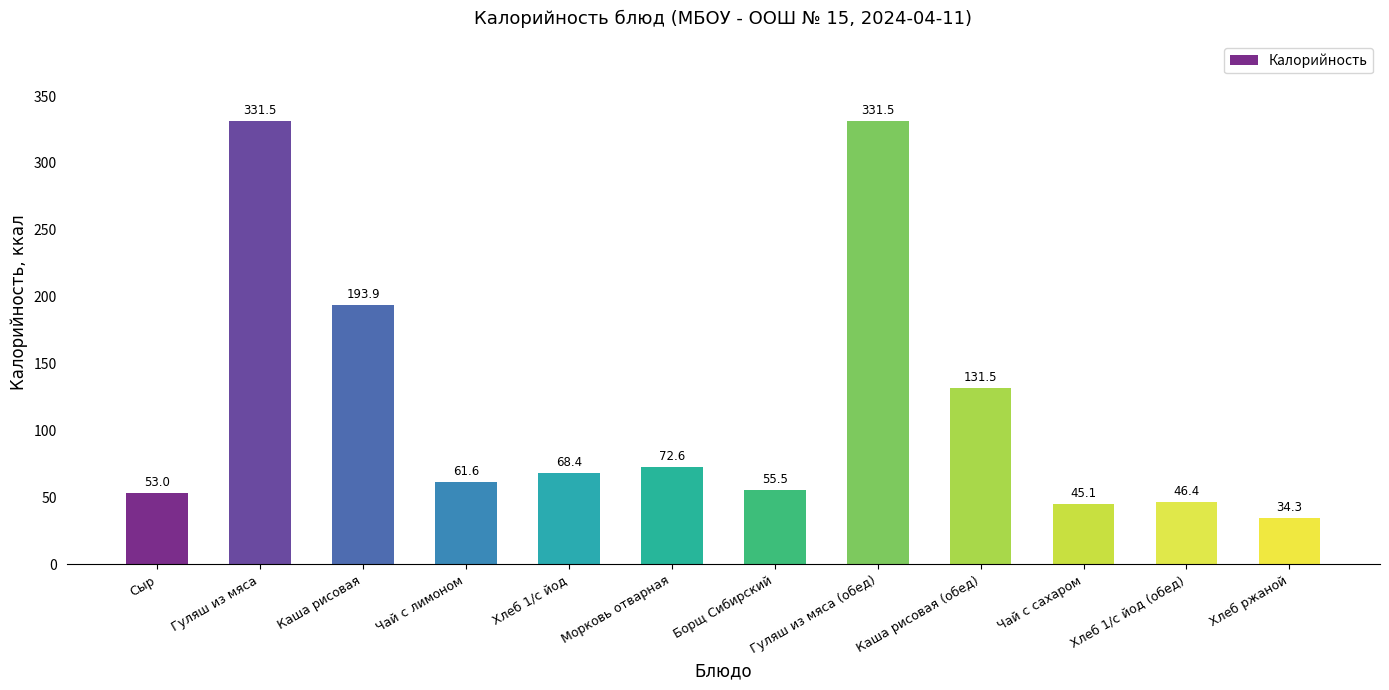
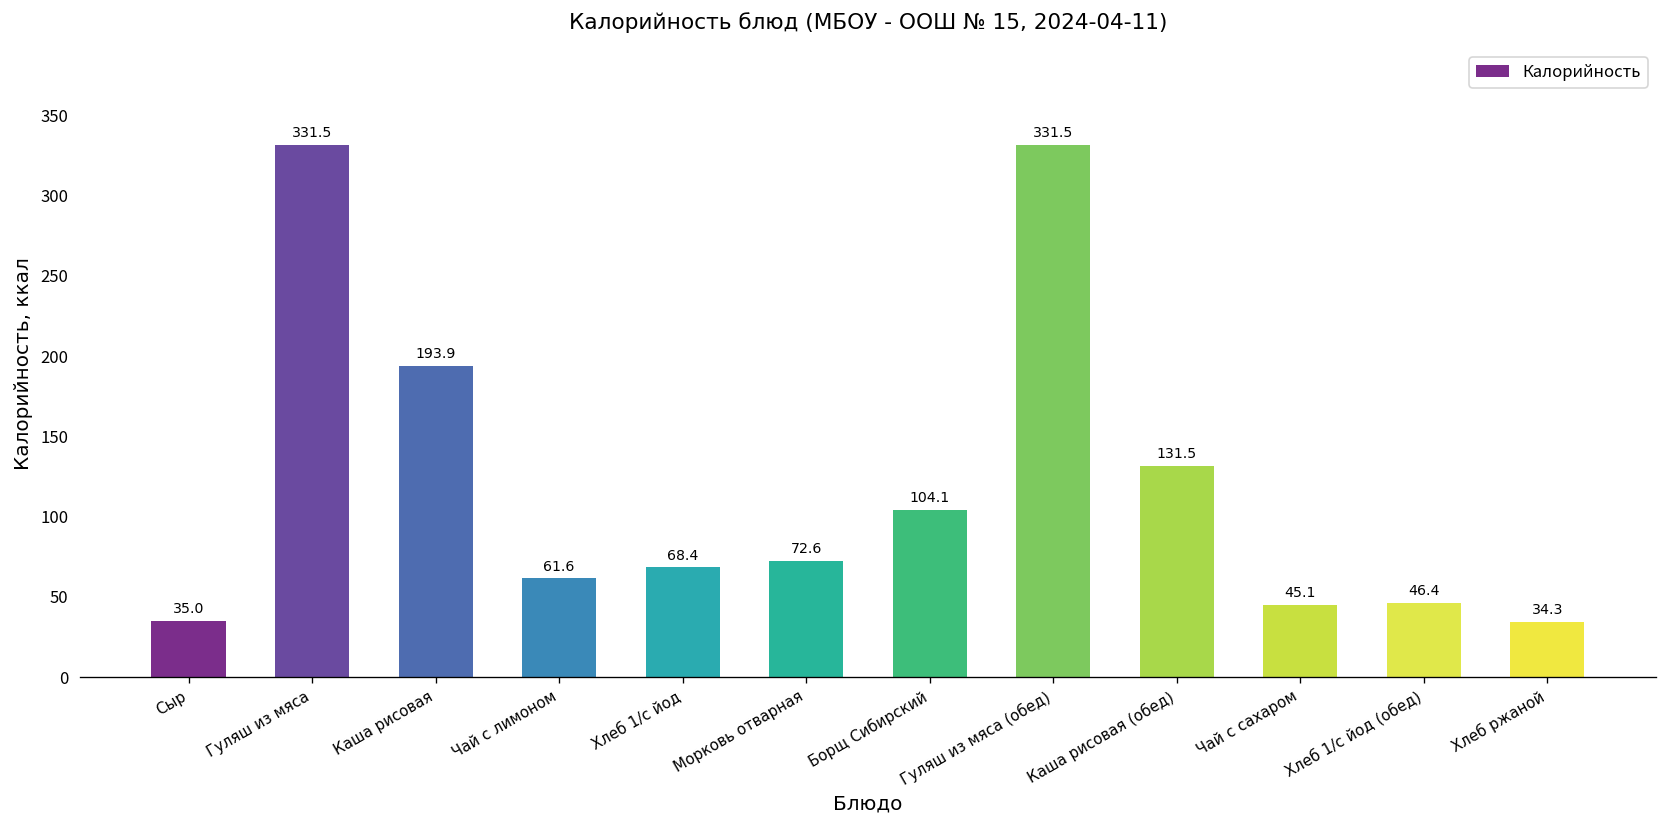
  {
-   "Сыр": 53.0,
+   "Сыр": 35.0,
    "Гуляш из мяса": 331.5,
    "Каша рисовая": 193.9,
    "Чай с лимоном": 61.6,
    "Хлеб 1/с йод": 68.4,
    "Морковь отварная": 72.6,
-   "Борщ Сибирский": 55.5,
+   "Борщ Сибирский": 104.1,
    "Гуляш из мяса (обед)": 331.5,
    "Каша рисовая (обед)": 131.5,
    "Чай с сахаром": 45.1,
    "Хлеб 1/с йод (обед)": 46.4,
    "Хлеб ржаной": 34.3
  }
